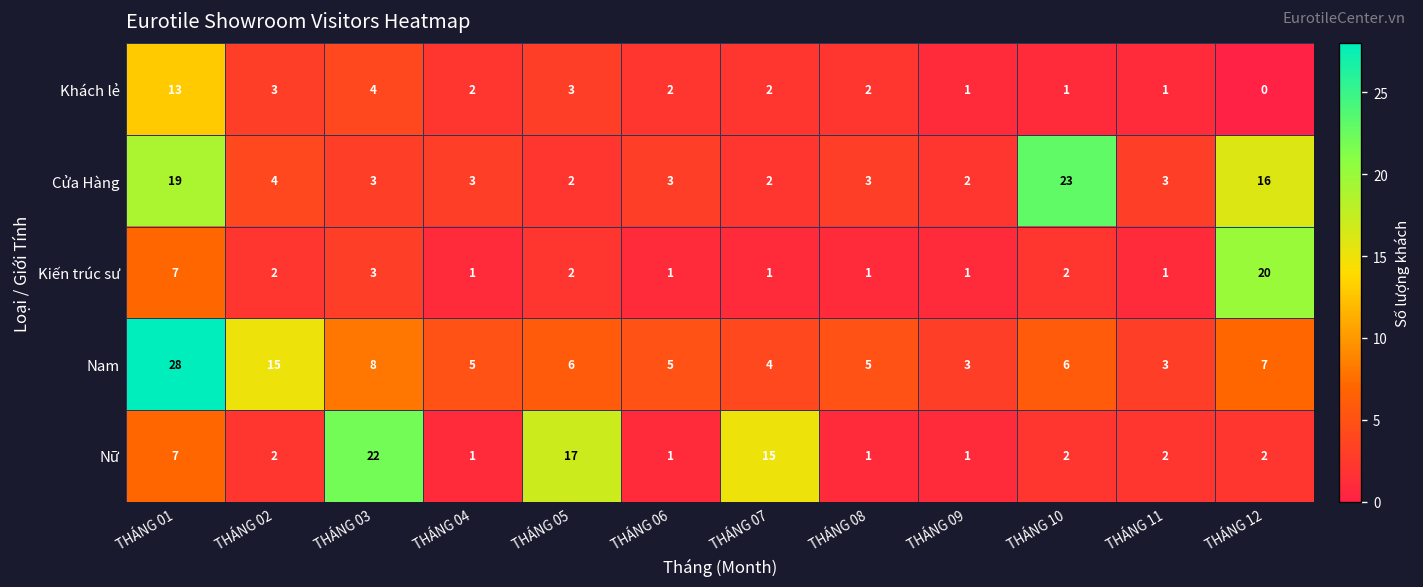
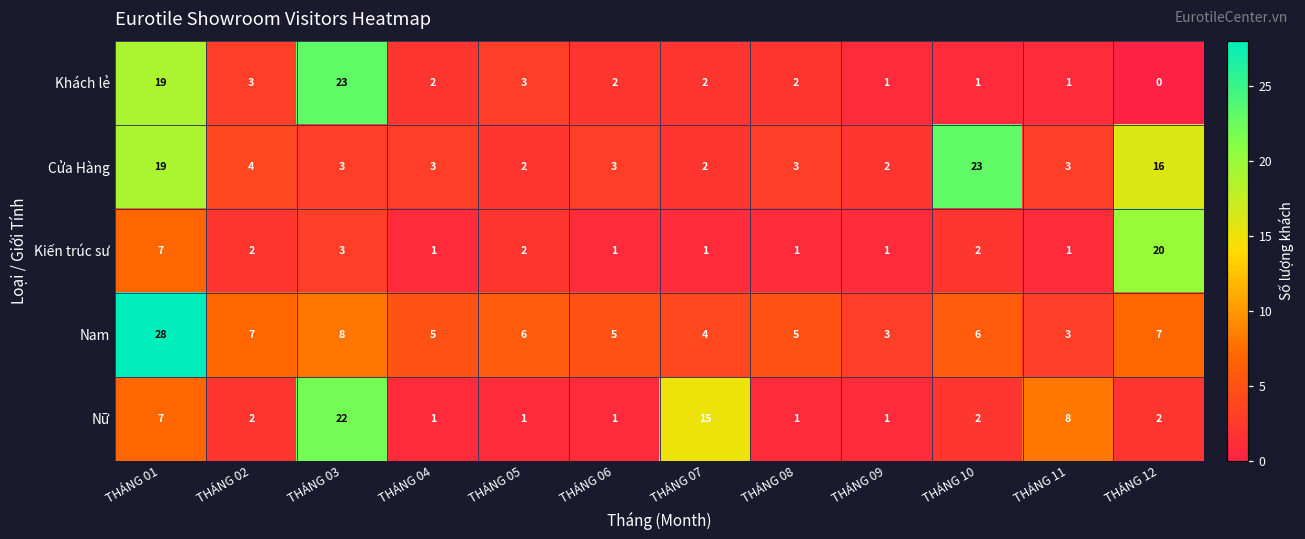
  {
    "Khách lẻ": {
-     "THÁNG 01": 13,
+     "THÁNG 01": 19,
      "THÁNG 02": 3,
-     "THÁNG 03": 4,
+     "THÁNG 03": 23,
      "THÁNG 04": 2,
      "THÁNG 05": 3,
      "THÁNG 06": 2,
      "THÁNG 07": 2,
      "THÁNG 08": 2,
      "THÁNG 09": 1,
      "THÁNG 10": 1,
      "THÁNG 11": 1,
      "THÁNG 12": 0
    },
    "Cửa Hàng": {
      "THÁNG 01": 19,
      "THÁNG 02": 4,
      "THÁNG 03": 3,
      "THÁNG 04": 3,
      "THÁNG 05": 2,
      "THÁNG 06": 3,
      "THÁNG 07": 2,
      "THÁNG 08": 3,
      "THÁNG 09": 2,
      "THÁNG 10": 23,
      "THÁNG 11": 3,
      "THÁNG 12": 16
    },
    "Kiến trúc sư": {
      "THÁNG 01": 7,
      "THÁNG 02": 2,
      "THÁNG 03": 3,
      "THÁNG 04": 1,
      "THÁNG 05": 2,
      "THÁNG 06": 1,
      "THÁNG 07": 1,
      "THÁNG 08": 1,
      "THÁNG 09": 1,
      "THÁNG 10": 2,
      "THÁNG 11": 1,
      "THÁNG 12": 20
    },
    "Nam": {
      "THÁNG 01": 28,
-     "THÁNG 02": 15,
+     "THÁNG 02": 7,
      "THÁNG 03": 8,
      "THÁNG 04": 5,
      "THÁNG 05": 6,
      "THÁNG 06": 5,
      "THÁNG 07": 4,
      "THÁNG 08": 5,
      "THÁNG 09": 3,
      "THÁNG 10": 6,
      "THÁNG 11": 3,
      "THÁNG 12": 7
    },
    "Nữ": {
      "THÁNG 01": 7,
      "THÁNG 02": 2,
      "THÁNG 03": 22,
      "THÁNG 04": 1,
-     "THÁNG 05": 17,
+     "THÁNG 05": 1,
      "THÁNG 06": 1,
      "THÁNG 07": 15,
      "THÁNG 08": 1,
      "THÁNG 09": 1,
      "THÁNG 10": 2,
-     "THÁNG 11": 2,
+     "THÁNG 11": 8,
      "THÁNG 12": 2
    }
  }
